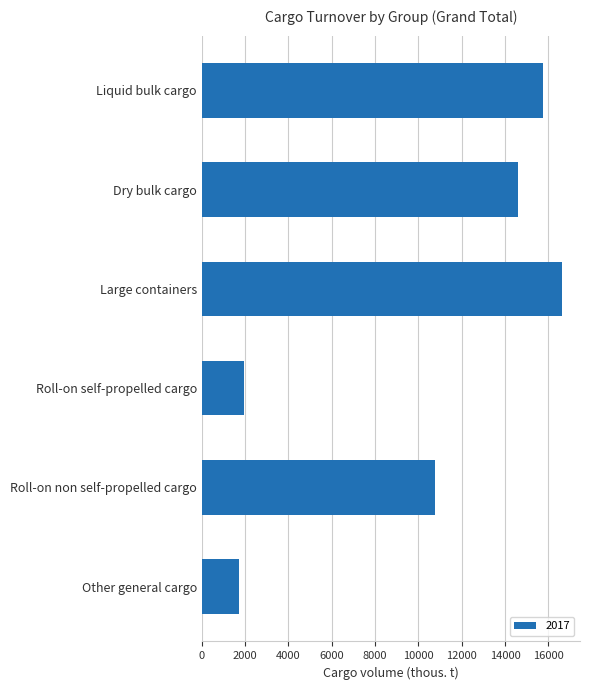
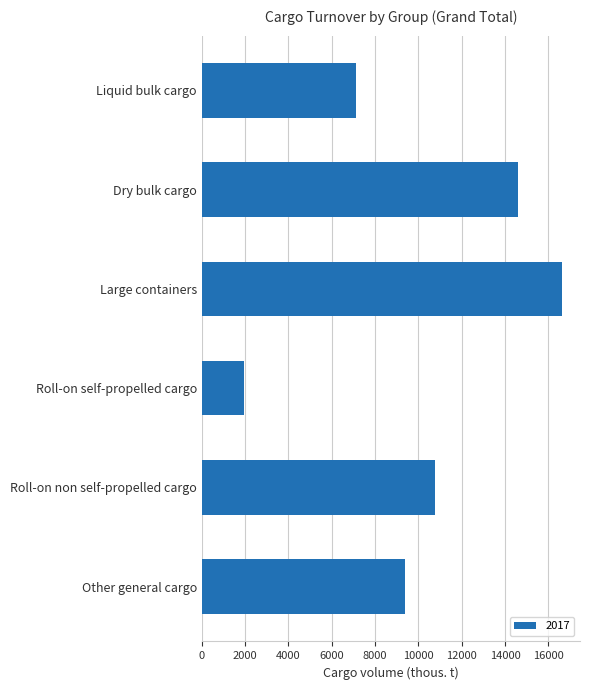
  {
-   "Liquid bulk cargo": 15700,
+   "Liquid bulk cargo": 7100,
    "Dry bulk cargo": 14600,
    "Large containers": 16600,
    "Roll-on self-propelled cargo": 2000,
    "Roll-on non self-propelled cargo": 10800,
-   "Other general cargo": 1700
+   "Other general cargo": 9400
  }
